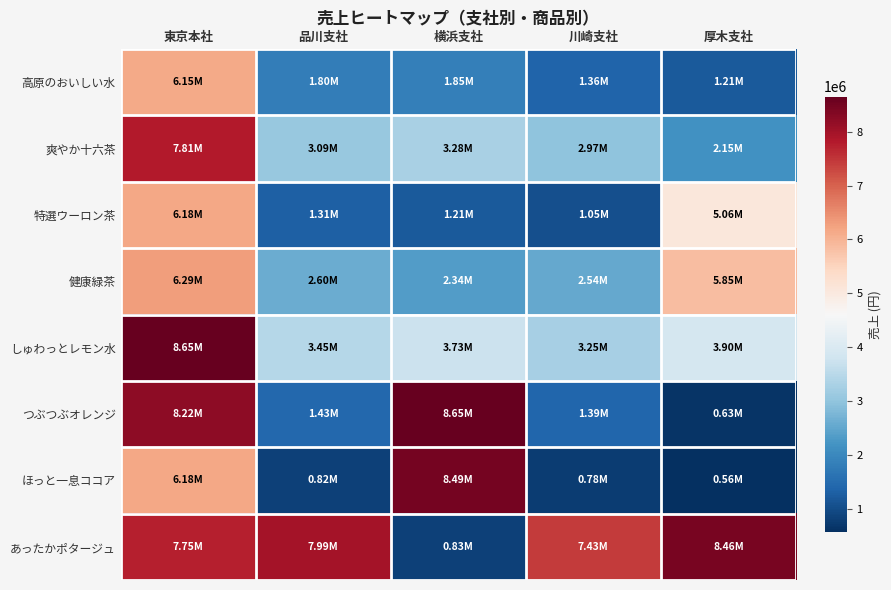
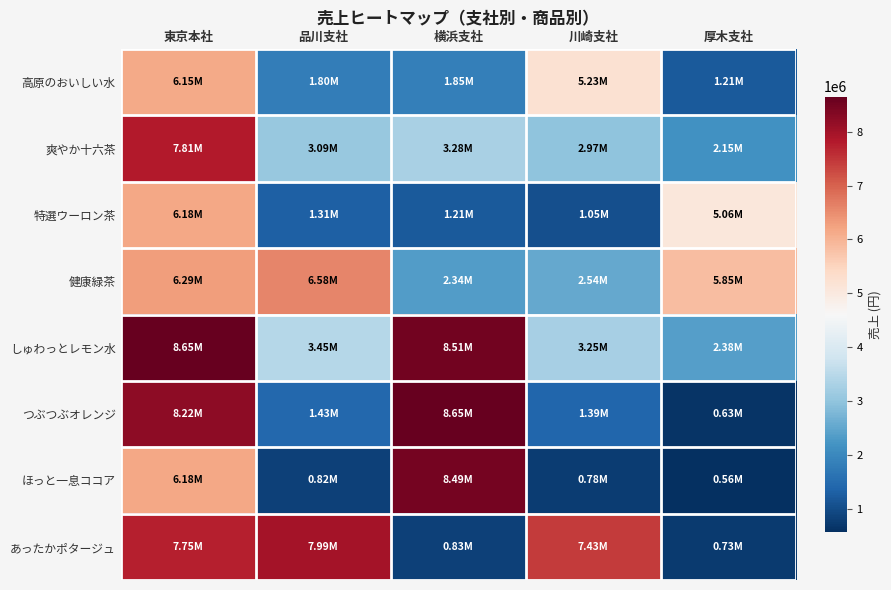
  {
    "高原のおいしい水": {
      "東京本社": "6.15M",
      "品川支社": "1.80M",
      "横浜支社": "1.85M",
-     "川崎支社": "1.36M",
+     "川崎支社": "5.23M",
      "厚木支社": "1.21M"
    },
    "爽やか十六茶": {
      "東京本社": "7.81M",
      "品川支社": "3.09M",
      "横浜支社": "3.28M",
      "川崎支社": "2.97M",
      "厚木支社": "2.15M"
    },
    "特選ウーロン茶": {
      "東京本社": "6.18M",
      "品川支社": "1.31M",
      "横浜支社": "1.21M",
      "川崎支社": "1.05M",
      "厚木支社": "5.06M"
    },
    "健康緑茶": {
      "東京本社": "6.29M",
-     "品川支社": "2.60M",
+     "品川支社": "6.58M",
      "横浜支社": "2.34M",
      "川崎支社": "2.54M",
      "厚木支社": "5.85M"
    },
    "しゅわっとレモン水": {
      "東京本社": "8.65M",
      "品川支社": "3.45M",
-     "横浜支社": "3.73M",
+     "横浜支社": "8.51M",
      "川崎支社": "3.25M",
-     "厚木支社": "3.90M"
+     "厚木支社": "2.38M"
    },
    "つぶつぶオレンジ": {
      "東京本社": "8.22M",
      "品川支社": "1.43M",
      "横浜支社": "8.65M",
      "川崎支社": "1.39M",
      "厚木支社": "0.63M"
    },
    "ほっと一息ココア": {
      "東京本社": "6.18M",
      "品川支社": "0.82M",
      "横浜支社": "8.49M",
      "川崎支社": "0.78M",
      "厚木支社": "0.56M"
    },
    "あったかポタージュ": {
      "東京本社": "7.75M",
      "品川支社": "7.99M",
      "横浜支社": "0.83M",
      "川崎支社": "7.43M",
-     "厚木支社": "8.46M"
+     "厚木支社": "0.73M"
    }
  }
